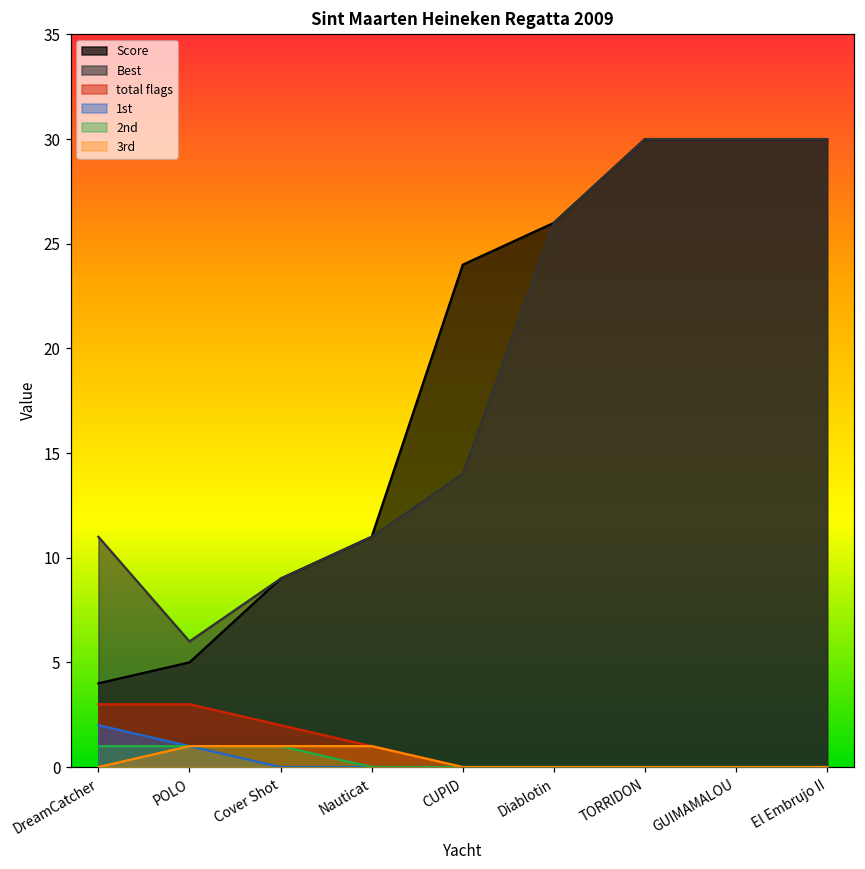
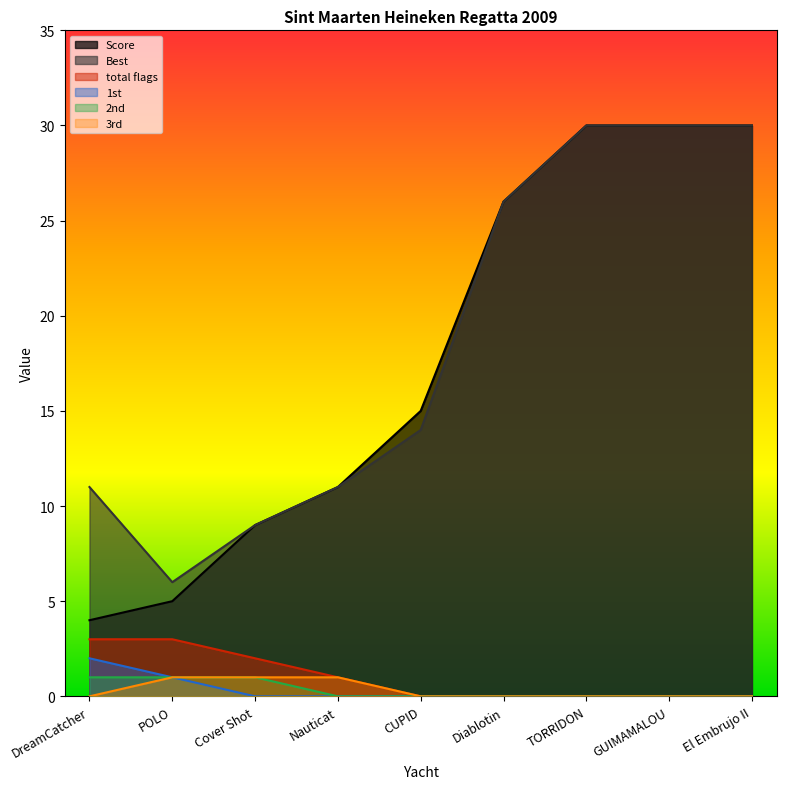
  {
    "Score": {
      "DreamCatcher": 4,
      "POLO": 5,
-     "CUPID": 24
+     "CUPID": 15
    },
    "Best": {
      "DreamCatcher": 11,
      "POLO": 6,
      "CUPID": 14
    },
    "total flags": {
      "DreamCatcher": 3,
      "POLO": 3,
      "Cover Shot": 2
    },
    "1st": {
      "DreamCatcher": 2,
      "Cover Shot": 0
    },
    "2nd": {
      "DreamCatcher": 1
    },
    "3rd": {
      "DreamCatcher": 0
    }
  }
